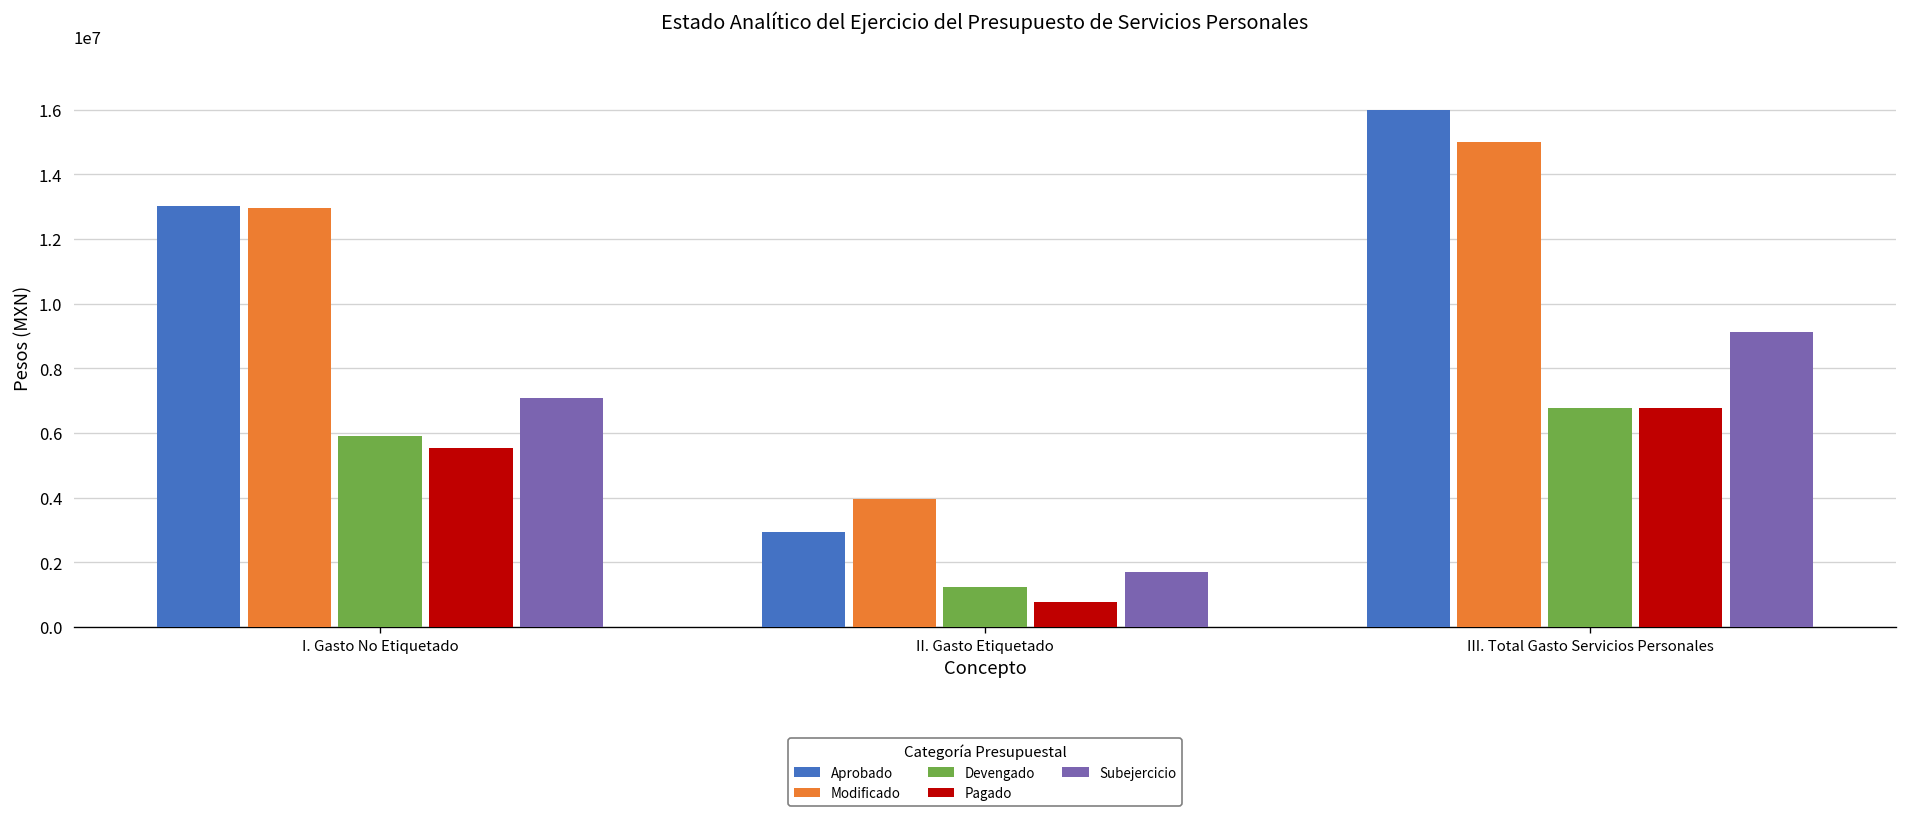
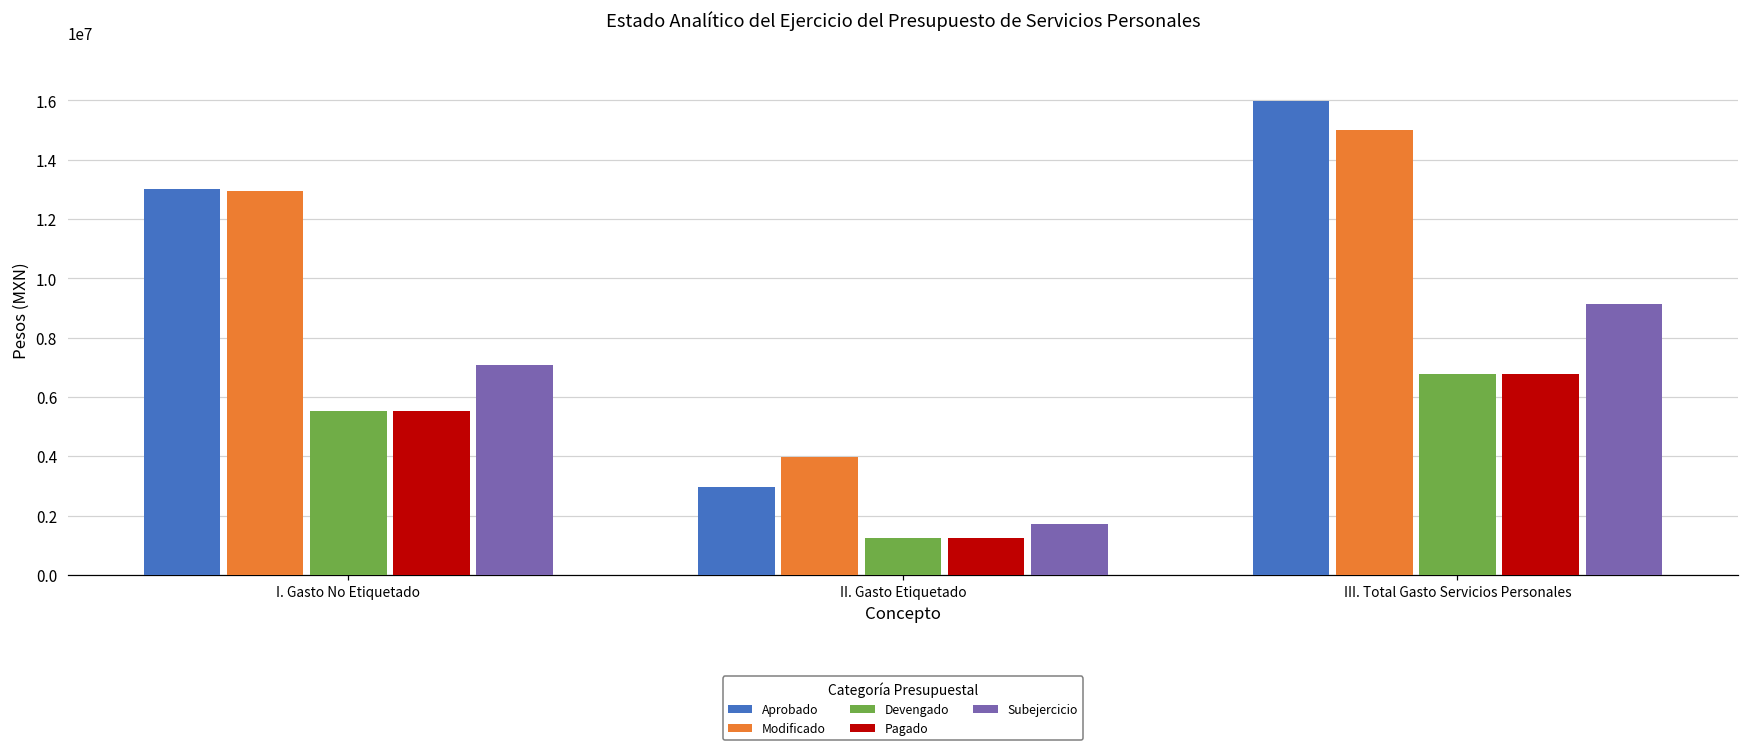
  {
    "Aprobado": {
      "I. Gasto No Etiquetado": 13000000,
      "II. Gasto Etiquetado": 2900000,
      "III. Total Gasto Servicios Personales": 16000000
    },
    "Modificado": {
      "I. Gasto No Etiquetado": 13000000,
      "II. Gasto Etiquetado": 4000000,
      "III. Total Gasto Servicios Personales": 15000000
    },
    "Devengado": {
-     "I. Gasto No Etiquetado": 5900000,
+     "I. Gasto No Etiquetado": 5500000,
      "II. Gasto Etiquetado": 1200000,
      "III. Total Gasto Servicios Personales": 6800000
    },
    "Pagado": {
      "I. Gasto No Etiquetado": 5500000,
-     "II. Gasto Etiquetado": 800000,
+     "II. Gasto Etiquetado": 1200000,
      "III. Total Gasto Servicios Personales": 6800000
    },
    "Subejercicio": {
      "I. Gasto No Etiquetado": 7100000,
      "II. Gasto Etiquetado": 1700000,
      "III. Total Gasto Servicios Personales": 9100000
    }
  }
